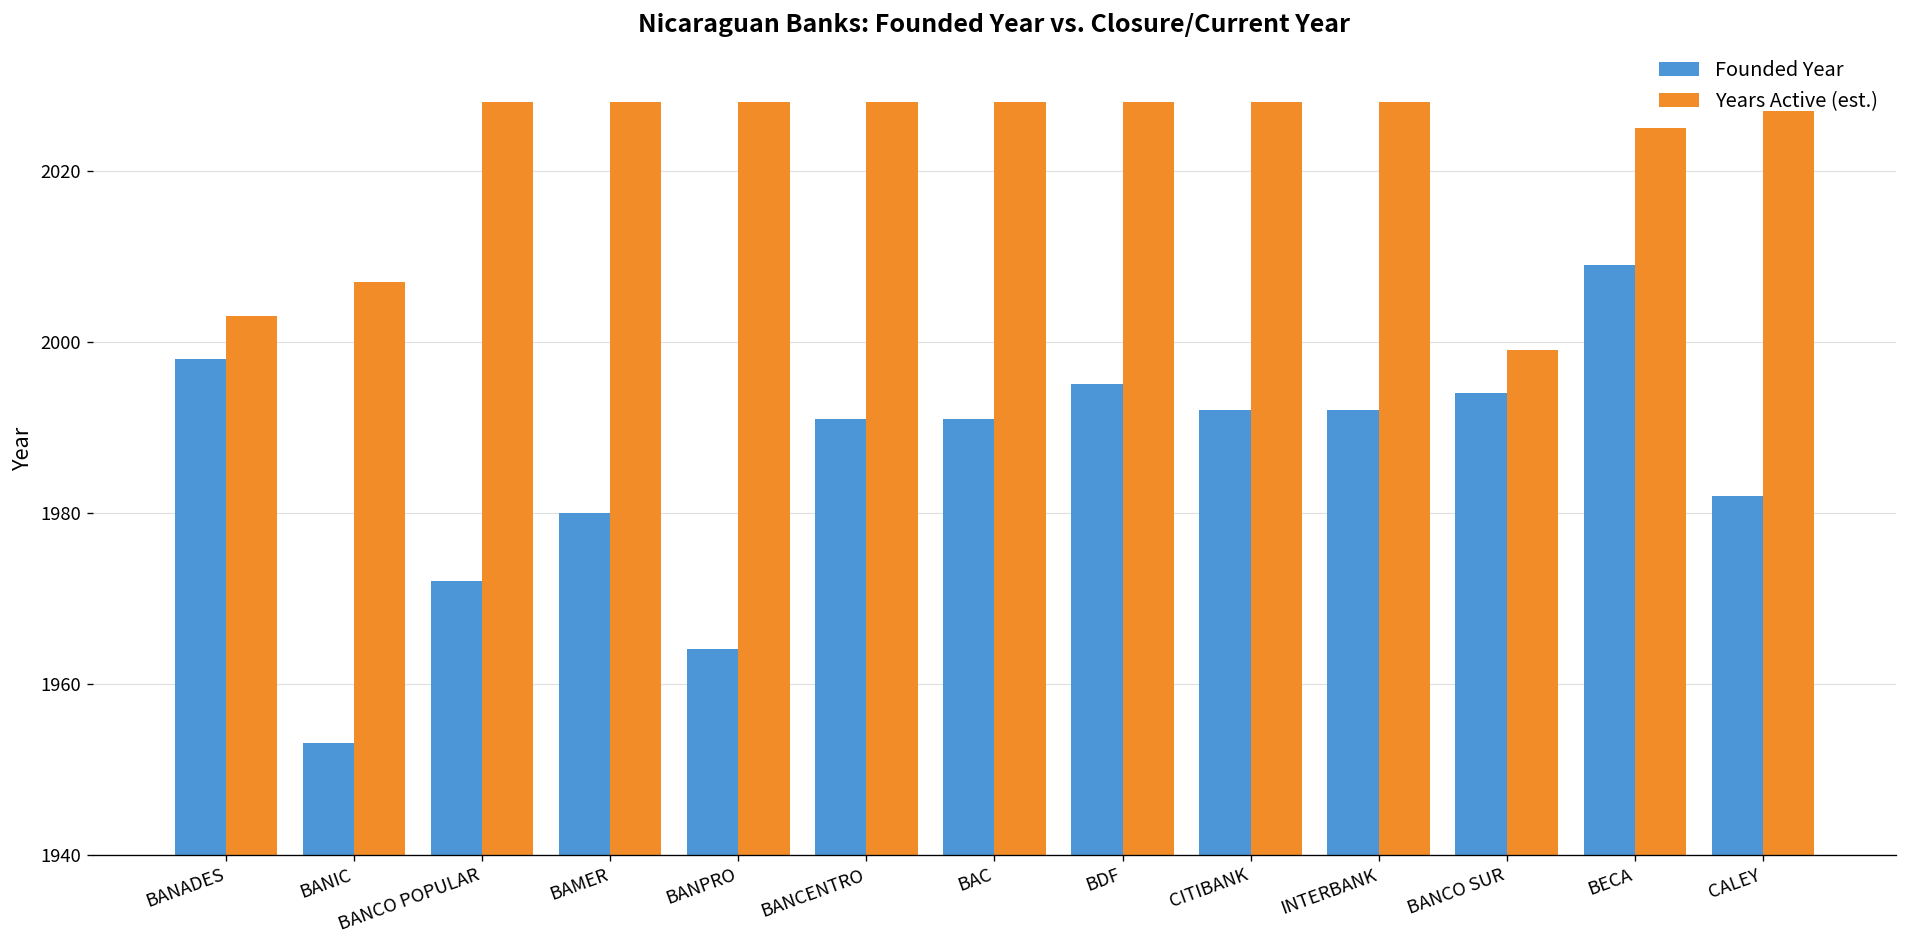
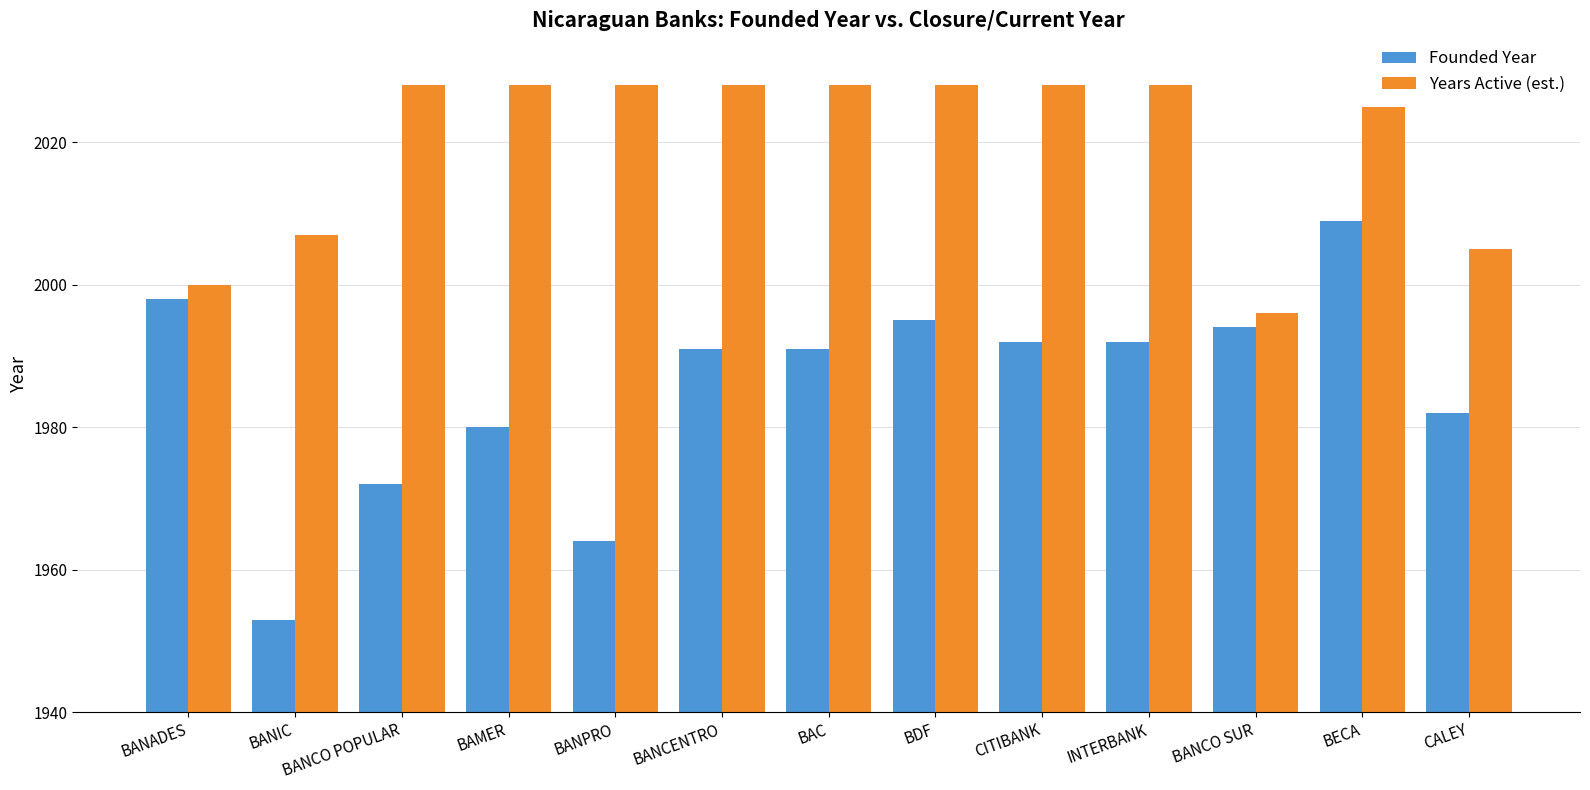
  {
    "Founded Year": {
      "BANADES": 1998,
      "BANIC": 1953,
      "BANCO POPULAR": 1972,
      "BAMER": 1980,
      "BANPRO": 1964,
      "BANCENTRO": 1991,
      "BAC": 1991,
      "BDF": 1995,
      "CITIBANK": 1992,
      "INTERBANK": 1992,
      "BANCO SUR": 1994,
      "BECA": 2009,
      "CALEY": 1982
    },
    "Years Active (est.)": {
-     "BANADES": 2003,
+     "BANADES": 2000,
      "BANIC": 2007,
      "BANCO POPULAR": 2028,
      "BAMER": 2028,
      "BANPRO": 2028,
      "BANCENTRO": 2028,
      "BAC": 2028,
      "BDF": 2028,
      "CITIBANK": 2028,
      "INTERBANK": 2028,
-     "BANCO SUR": 1999,
+     "BANCO SUR": 1996,
      "BECA": 2025,
-     "CALEY": 2027
+     "CALEY": 2005
    }
  }
